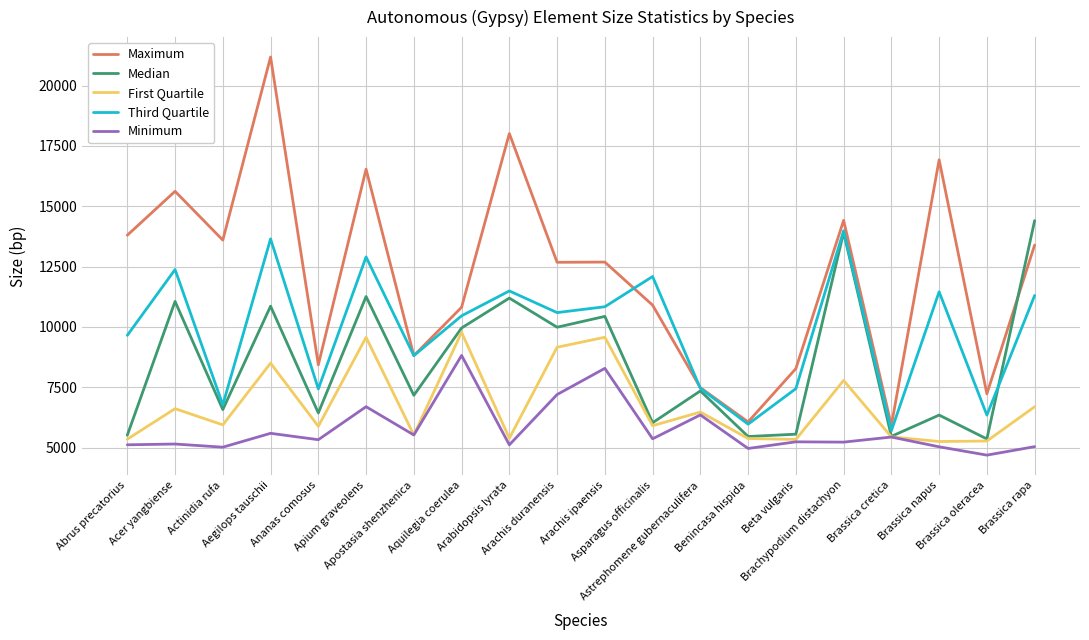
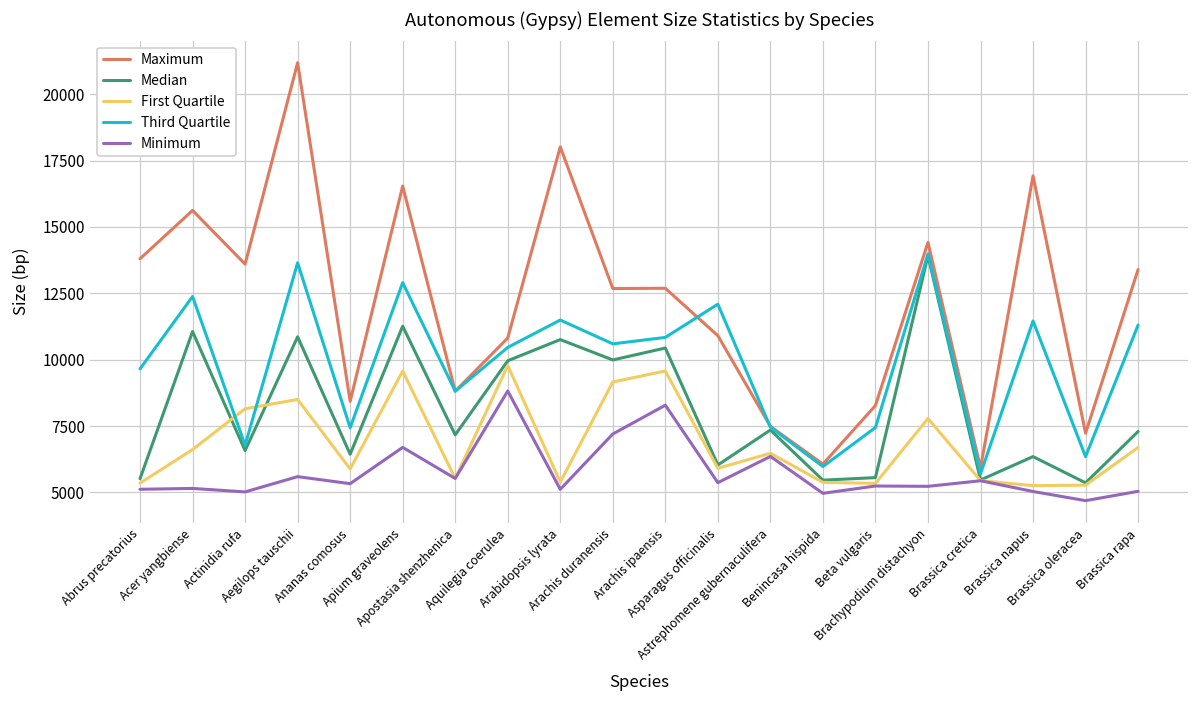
  {
    "Maximum": {
      "Abrus precatorius": 13800,
      "Acer yangbiense": 15600,
      "Actinidia rufa": 13600,
      "Aegilops tauschii": 21200,
      "Ananas comosus": 8400,
      "Apium graveolens": 16500,
      "Aquilegia coerulea": 10800,
      "Arabidopsis lyrata": 18000,
      "Arachis duranensis": 12700,
      "Arachis ipaensis": 12700,
      "Asparagus officinalis": 10900,
      "Beta vulgaris": 8300,
      "Brachypodium distachyon": 14400,
      "Brassica cretica": 5900,
      "Brassica napus": 16900,
      "Brassica oleracea": 7200,
      "Brassica rapa": 13400
    },
    "Median": {
      "Abrus precatorius": 5500,
      "Acer yangbiense": 11100,
      "Actinidia rufa": 6600,
      "Aegilops tauschii": 10900,
      "Ananas comosus": 6400,
      "Apium graveolens": 11300,
      "Apostasia shenzhenica": 7200,
      "Aquilegia coerulea": 10000,
-     "Arabidopsis lyrata": 11200,
+     "Arabidopsis lyrata": 10800,
      "Arachis duranensis": 10000,
      "Arachis ipaensis": 10400,
      "Asparagus officinalis": 6000,
      "Beta vulgaris": 5600,
      "Brassica napus": 6300,
-     "Brassica rapa": 14400
+     "Brassica rapa": 7300
    },
    "First Quartile": {
      "Abrus precatorius": 5300,
      "Acer yangbiense": 6600,
-     "Actinidia rufa": 5900,
+     "Actinidia rufa": 8100,
      "Aegilops tauschii": 8500,
      "Ananas comosus": 5900,
      "Apium graveolens": 9600,
      "Aquilegia coerulea": 9800,
      "Arabidopsis lyrata": 5400,
      "Arachis duranensis": 9200,
      "Arachis ipaensis": 9600,
      "Asparagus officinalis": 5900,
      "Astrephomene gubernaculifera": 6500,
      "Brachypodium distachyon": 7800,
      "Brassica napus": 5300,
      "Brassica rapa": 6700
    },
    "Third Quartile": {
      "Abrus precatorius": 9700,
      "Acer yangbiense": 12400,
      "Actinidia rufa": 6800,
      "Aegilops tauschii": 13700,
      "Ananas comosus": 7400,
      "Apium graveolens": 12900,
      "Aquilegia coerulea": 10500,
      "Arabidopsis lyrata": 11500,
      "Arachis duranensis": 10600,
      "Arachis ipaensis": 10800,
      "Asparagus officinalis": 12100,
      "Beta vulgaris": 7400,
      "Brassica cretica": 5700,
      "Brassica napus": 11500,
      "Brassica oleracea": 6300,
      "Brassica rapa": 11300
    },
    "Minimum": {
      "Abrus precatorius": 5100,
      "Acer yangbiense": 5100,
      "Actinidia rufa": 5000,
      "Aegilops tauschii": 5600,
      "Ananas comosus": 5300,
      "Apium graveolens": 6700,
      "Aquilegia coerulea": 8800,
      "Arabidopsis lyrata": 5100,
      "Arachis duranensis": 7200,
      "Arachis ipaensis": 8300,
      "Asparagus officinalis": 5400,
      "Astrephomene gubernaculifera": 6400,
      "Benincasa hispida": 5000,
      "Brachypodium distachyon": 5200,
      "Brassica napus": 5000,
      "Brassica oleracea": 4700,
      "Brassica rapa": 5000
    }
  }
